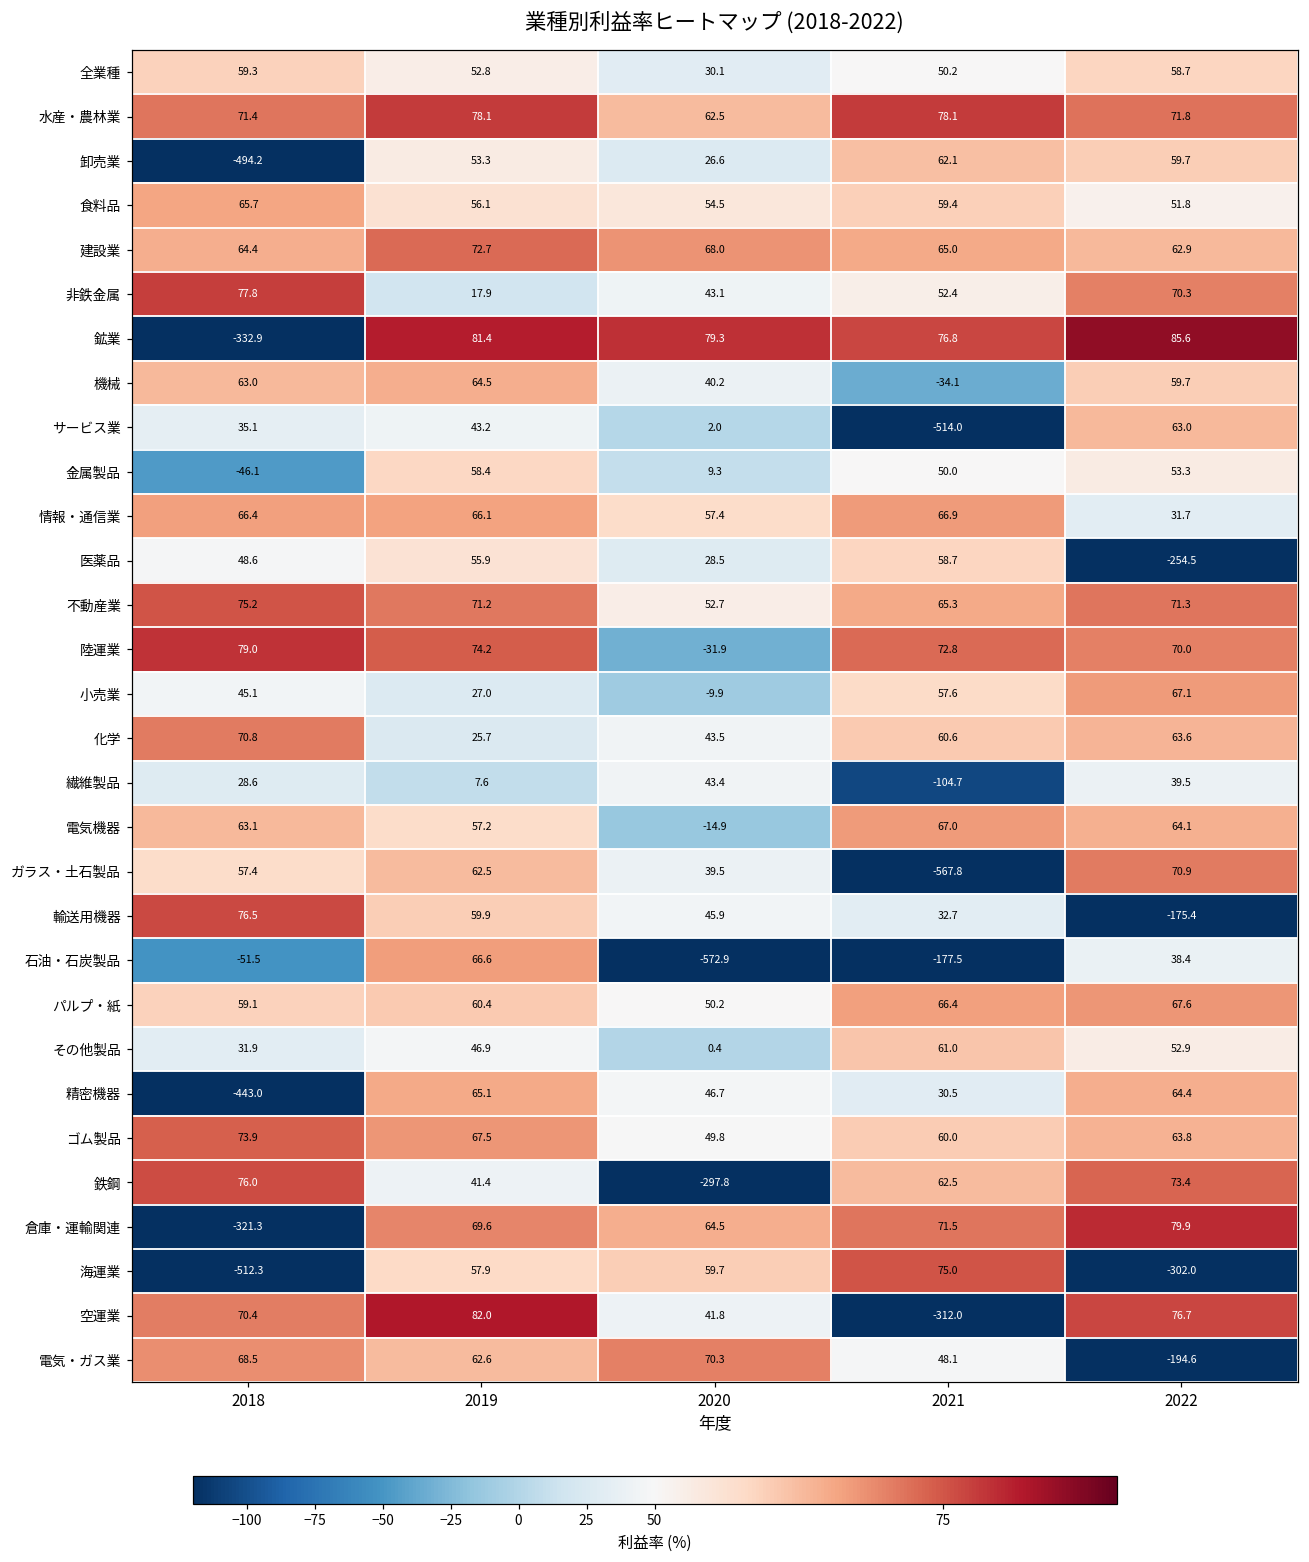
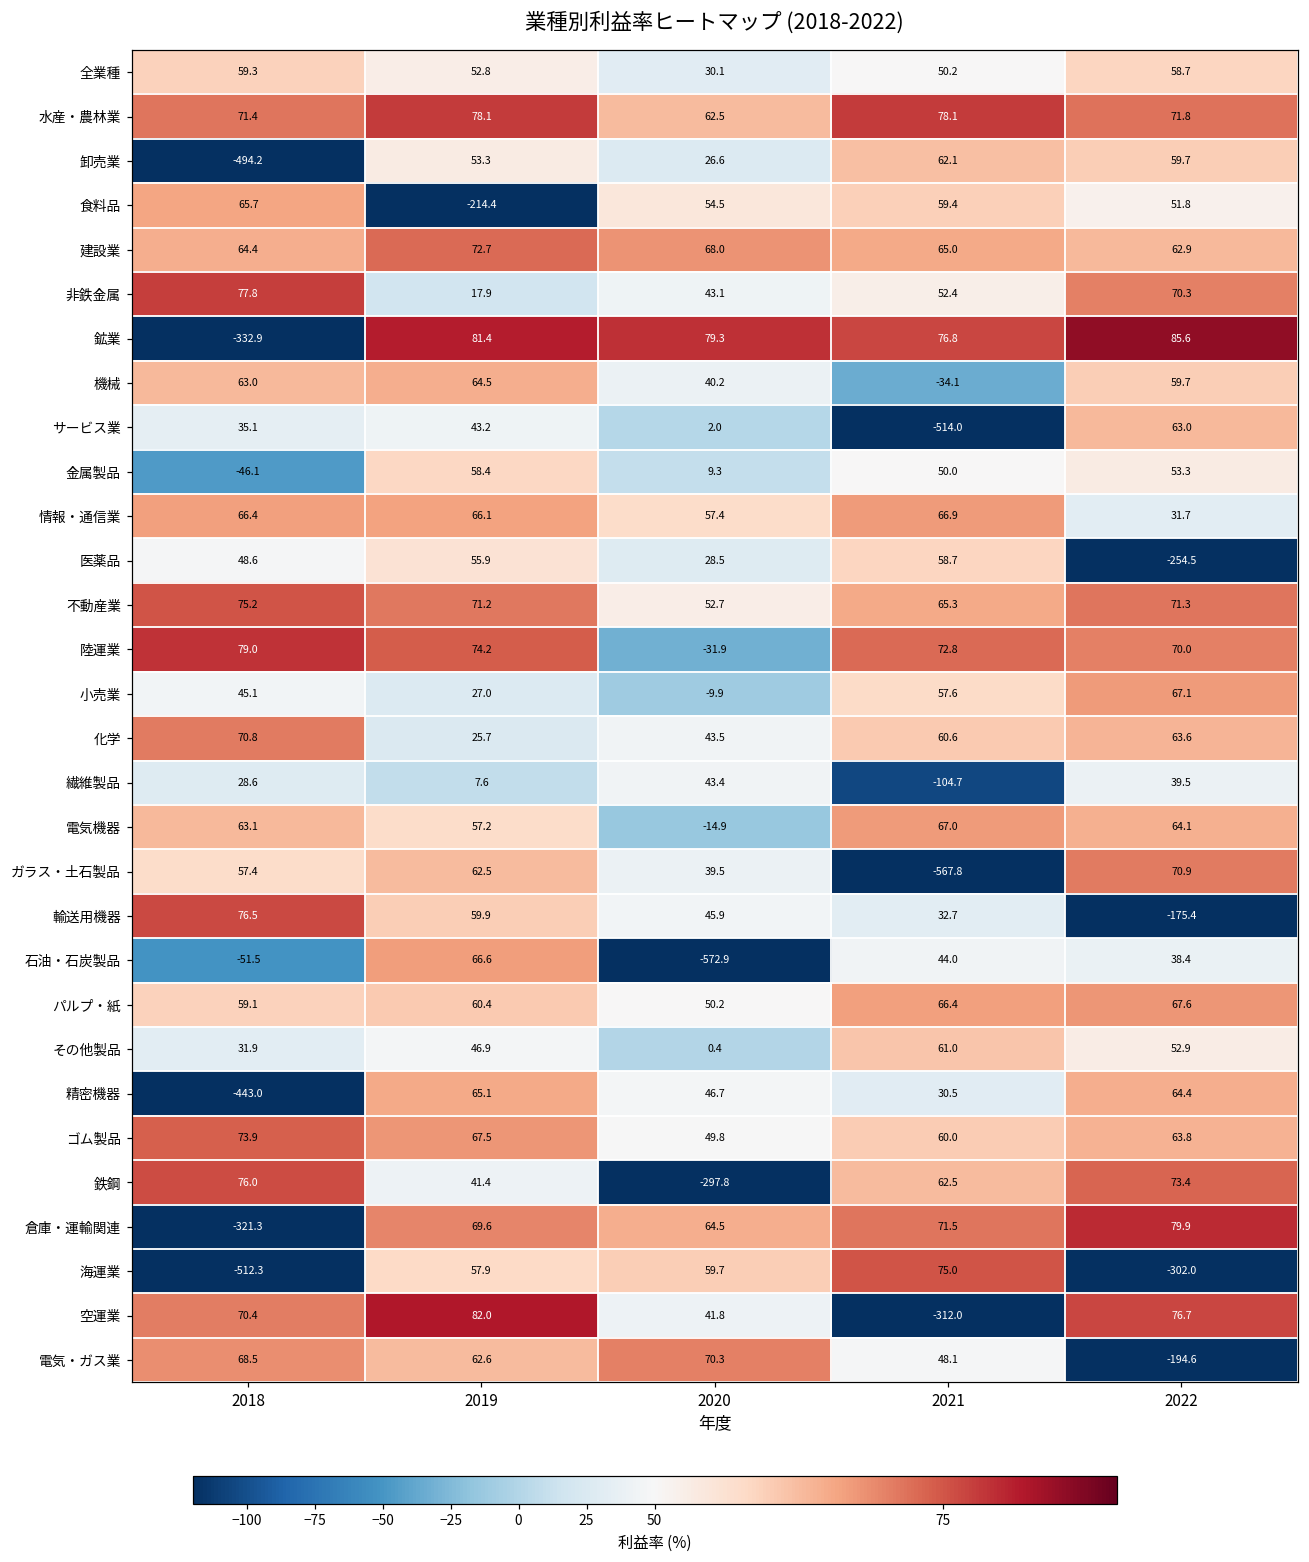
  {
    "全業種": {
      "2018": 59.3,
      "2019": 52.8,
      "2020": 30.1,
      "2021": 50.2,
      "2022": 58.7
    },
    "水産・農林業": {
      "2018": 71.4,
      "2019": 78.1,
      "2020": 62.5,
      "2021": 78.1,
      "2022": 71.8
    },
    "卸売業": {
      "2018": -494.2,
      "2019": 53.3,
      "2020": 26.6,
      "2021": 62.1,
      "2022": 59.7
    },
    "食料品": {
      "2018": 65.7,
-     "2019": 56.1,
+     "2019": -214.4,
      "2020": 54.5,
      "2021": 59.4,
      "2022": 51.8
    },
    "建設業": {
      "2018": 64.4,
      "2019": 72.7,
      "2020": 68.0,
      "2021": 65.0,
      "2022": 62.9
    },
    "非鉄金属": {
      "2018": 77.8,
      "2019": 17.9,
      "2020": 43.1,
      "2021": 52.4,
      "2022": 70.3
    },
    "鉱業": {
      "2018": -332.9,
      "2019": 81.4,
      "2020": 79.3,
      "2021": 76.8,
      "2022": 85.6
    },
    "機械": {
      "2018": 63.0,
      "2019": 64.5,
      "2020": 40.2,
      "2021": -34.1,
      "2022": 59.7
    },
    "サービス業": {
      "2018": 35.1,
      "2019": 43.2,
      "2020": 2.0,
      "2021": -514.0,
      "2022": 63.0
    },
    "金属製品": {
      "2018": -46.1,
      "2019": 58.4,
      "2020": 9.3,
      "2021": 50.0,
      "2022": 53.3
    },
    "情報・通信業": {
      "2018": 66.4,
      "2019": 66.1,
      "2020": 57.4,
      "2021": 66.9,
      "2022": 31.7
    },
    "医薬品": {
      "2018": 48.6,
      "2019": 55.9,
      "2020": 28.5,
      "2021": 58.7,
      "2022": -254.5
    },
    "不動産業": {
      "2018": 75.2,
      "2019": 71.2,
      "2020": 52.7,
      "2021": 65.3,
      "2022": 71.3
    },
    "陸運業": {
      "2018": 79.0,
      "2019": 74.2,
      "2020": -31.9,
      "2021": 72.8,
      "2022": 70.0
    },
    "小売業": {
      "2018": 45.1,
      "2019": 27.0,
      "2020": -9.9,
      "2021": 57.6,
      "2022": 67.1
    },
    "化学": {
      "2018": 70.8,
      "2019": 25.7,
      "2020": 43.5,
      "2021": 60.6,
      "2022": 63.6
    },
    "繊維製品": {
      "2018": 28.6,
      "2019": 7.6,
      "2020": 43.4,
      "2021": -104.7,
      "2022": 39.5
    },
    "電気機器": {
      "2018": 63.1,
      "2019": 57.2,
      "2020": -14.9,
      "2021": 67.0,
      "2022": 64.1
    },
    "ガラス・土石製品": {
      "2018": 57.4,
      "2019": 62.5,
      "2020": 39.5,
      "2021": -567.8,
      "2022": 70.9
    },
    "輸送用機器": {
      "2018": 76.5,
      "2019": 59.9,
      "2020": 45.9,
      "2021": 32.7,
      "2022": -175.4
    },
    "石油・石炭製品": {
      "2018": -51.5,
      "2019": 66.6,
      "2020": -572.9,
-     "2021": -177.5,
+     "2021": 44.0,
      "2022": 38.4
    },
    "パルプ・紙": {
      "2018": 59.1,
      "2019": 60.4,
      "2020": 50.2,
      "2021": 66.4,
      "2022": 67.6
    },
    "その他製品": {
      "2018": 31.9,
      "2019": 46.9,
      "2020": 0.4,
      "2021": 61.0,
      "2022": 52.9
    },
    "精密機器": {
      "2018": -443.0,
      "2019": 65.1,
      "2020": 46.7,
      "2021": 30.5,
      "2022": 64.4
    },
    "ゴム製品": {
      "2018": 73.9,
      "2019": 67.5,
      "2020": 49.8,
      "2021": 60.0,
      "2022": 63.8
    },
    "鉄鋼": {
      "2018": 76.0,
      "2019": 41.4,
      "2020": -297.8,
      "2021": 62.5,
      "2022": 73.4
    },
    "倉庫・運輸関連": {
      "2018": -321.3,
      "2019": 69.6,
      "2020": 64.5,
      "2021": 71.5,
      "2022": 79.9
    },
    "海運業": {
      "2018": -512.3,
      "2019": 57.9,
      "2020": 59.7,
      "2021": 75.0,
      "2022": -302.0
    },
    "空運業": {
      "2018": 70.4,
      "2019": 82.0,
      "2020": 41.8,
      "2021": -312.0,
      "2022": 76.7
    },
    "電気・ガス業": {
      "2018": 68.5,
      "2019": 62.6,
      "2020": 70.3,
      "2021": 48.1,
      "2022": -194.6
    }
  }
